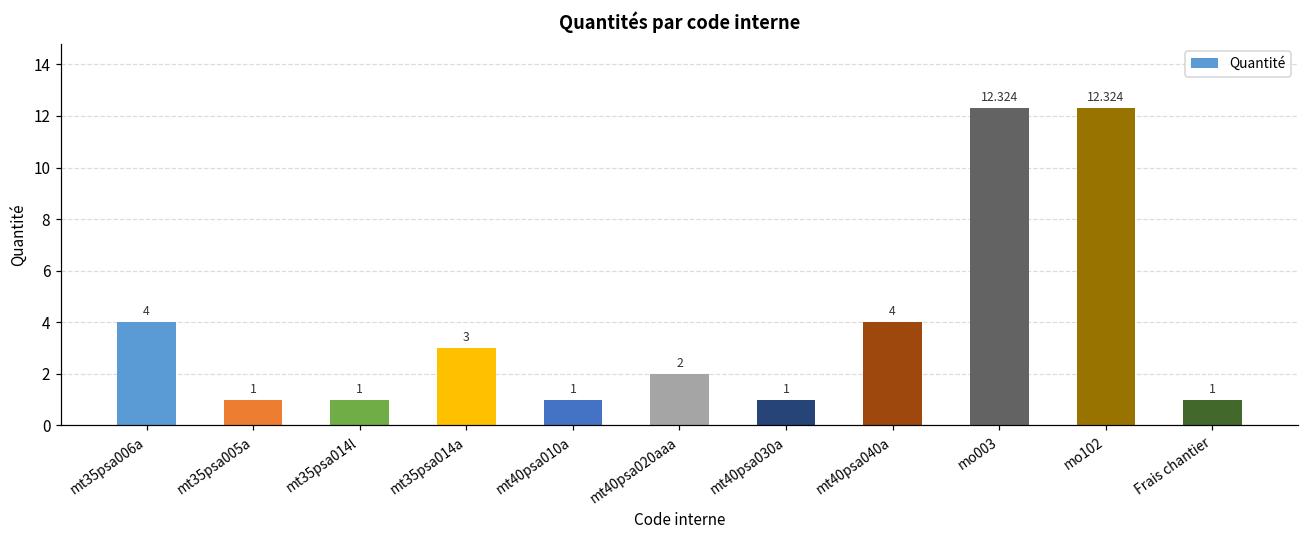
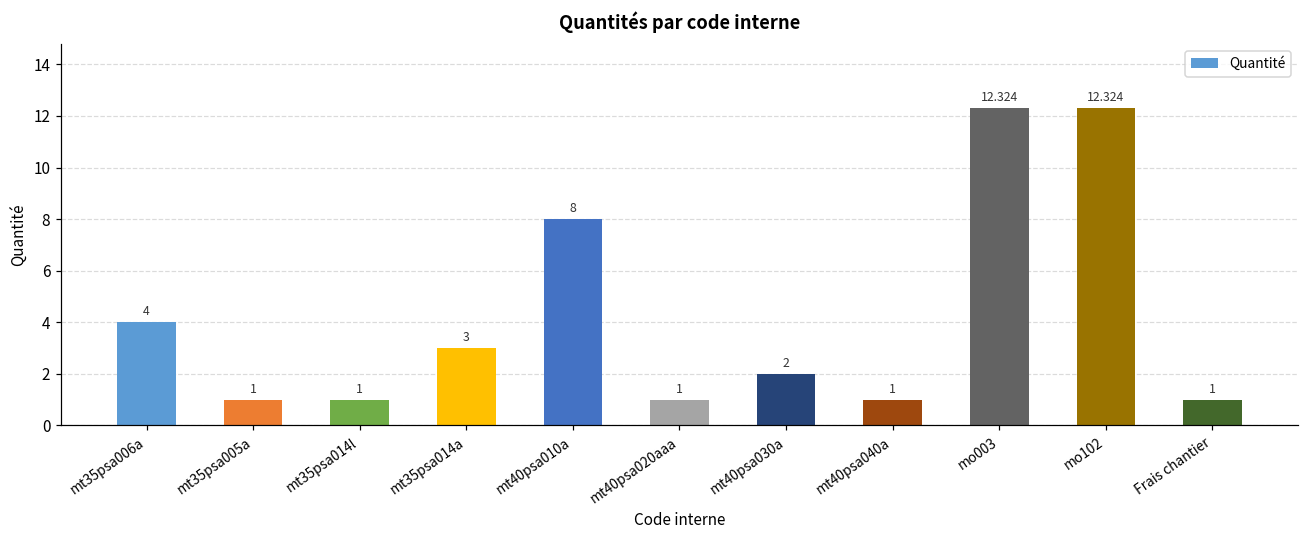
  {
    "mt35psa006a": 4,
    "mt35psa005a": 1,
    "mt35psa014l": 1,
    "mt35psa014a": 3,
-   "mt40psa010a": 1,
-   "mt40psa020aaa": 2,
-   "mt40psa030a": 1,
-   "mt40psa040a": 4,
+   "mt40psa010a": 8,
+   "mt40psa020aaa": 1,
+   "mt40psa030a": 2,
+   "mt40psa040a": 1,
    "mo003": 12.324,
    "mo102": 12.324,
    "Frais chantier": 1
  }
